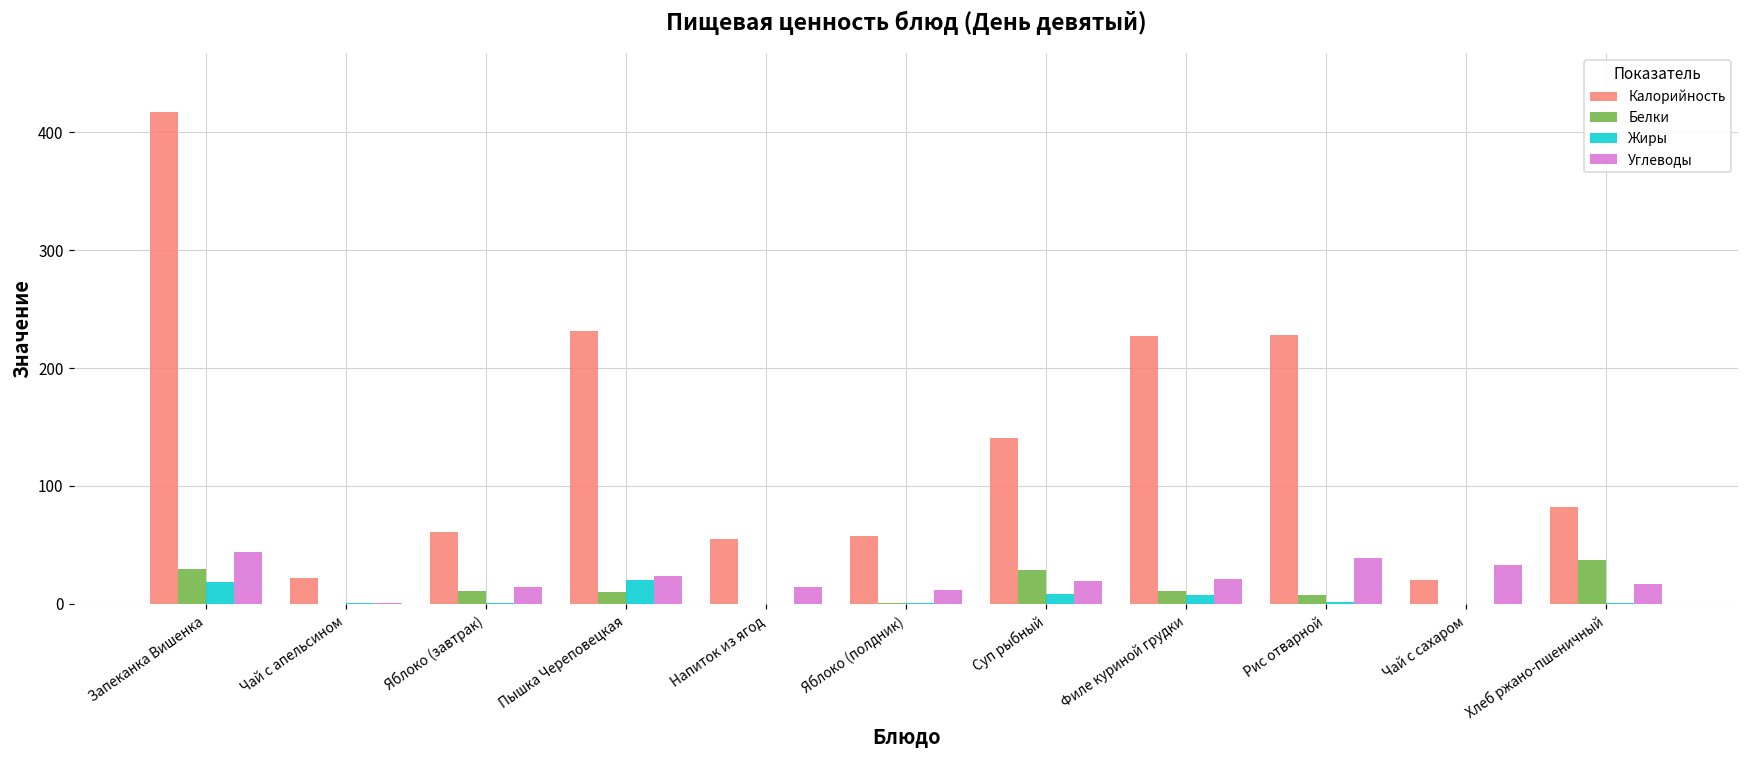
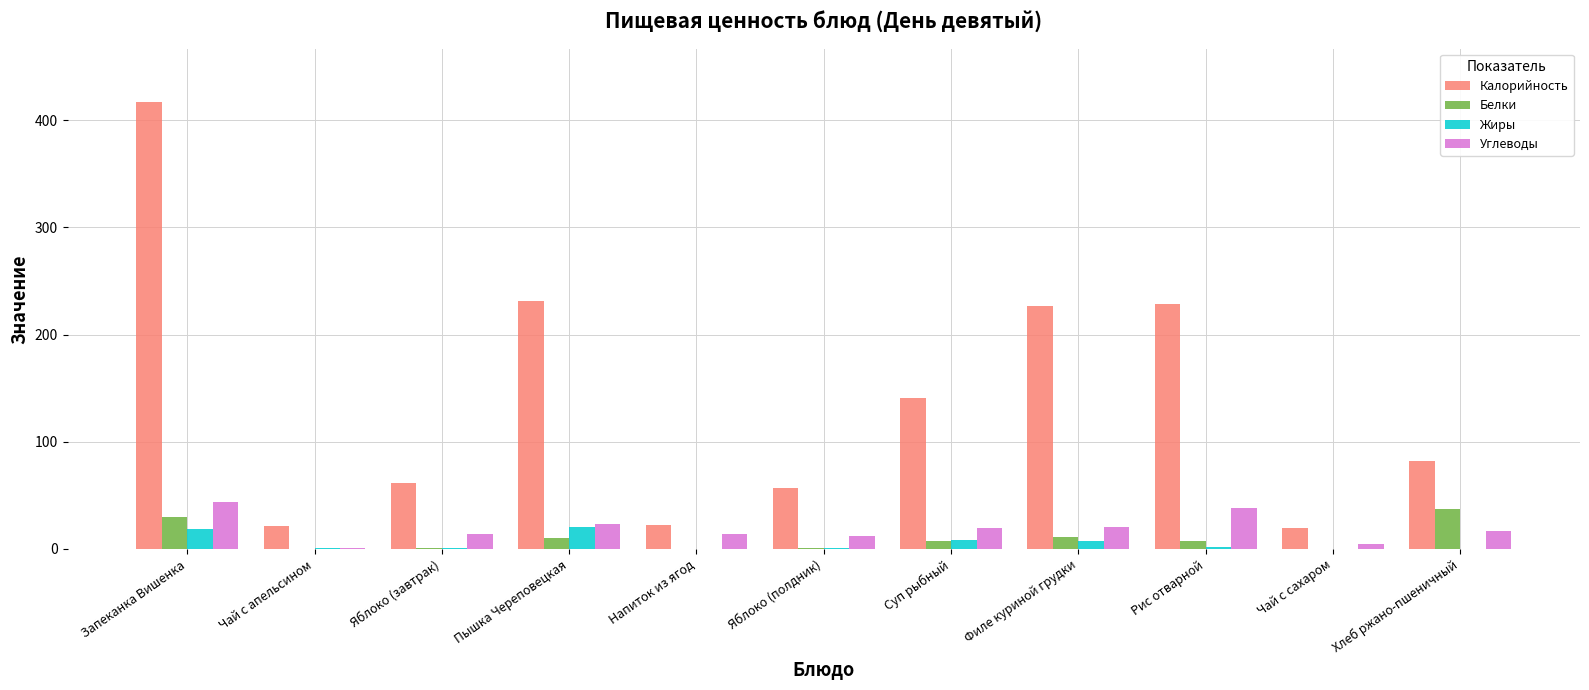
  {
    "Калорийность": {
      "Запеканка Вишенка": 417,
      "Чай с апельсином": 22,
      "Яблоко (завтрак)": 61,
      "Пышка Череповецкая": 232,
-     "Напиток из ягод": 55,
+     "Напиток из ягод": 23,
      "Яблоко (полдник)": 57,
      "Суп рыбный": 141,
      "Филе куриной грудки": 227,
      "Рис отварной": 228,
      "Чай с сахаром": 20,
      "Хлеб ржано-пшеничный": 82
    },
    "Белки": {
      "Запеканка Вишенка": 30,
-     "Яблоко (завтрак)": 11,
+     "Яблоко (завтрак)": 1,
      "Пышка Череповецкая": 10,
-     "Суп рыбный": 29,
+     "Суп рыбный": 7,
      "Филе куриной грудки": 11,
      "Рис отварной": 8,
      "Хлеб ржано-пшеничный": 37
    },
    "Жиры": {
      "Запеканка Вишенка": 18,
      "Пышка Череповецкая": 20,
      "Напиток из ягод": 0,
      "Суп рыбный": 8,
      "Филе куриной грудки": 7,
      "Чай с сахаром": 0
    },
    "Углеводы": {
      "Запеканка Вишенка": 44,
      "Яблоко (завтрак)": 14,
      "Пышка Череповецкая": 24,
      "Напиток из ягод": 14,
      "Яблоко (полдник)": 12,
      "Суп рыбный": 20,
      "Филе куриной грудки": 21,
      "Рис отварной": 39,
-     "Чай с сахаром": 33,
+     "Чай с сахаром": 5,
      "Хлеб ржано-пшеничный": 17
    }
  }
